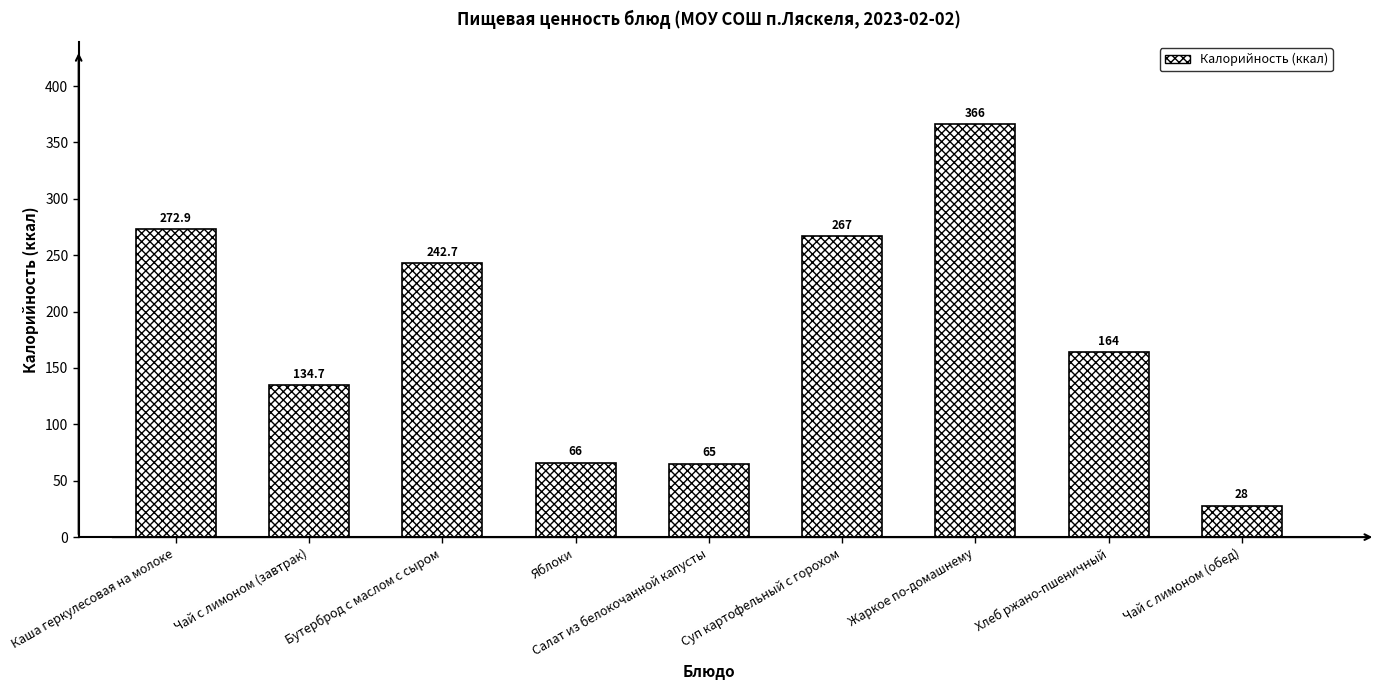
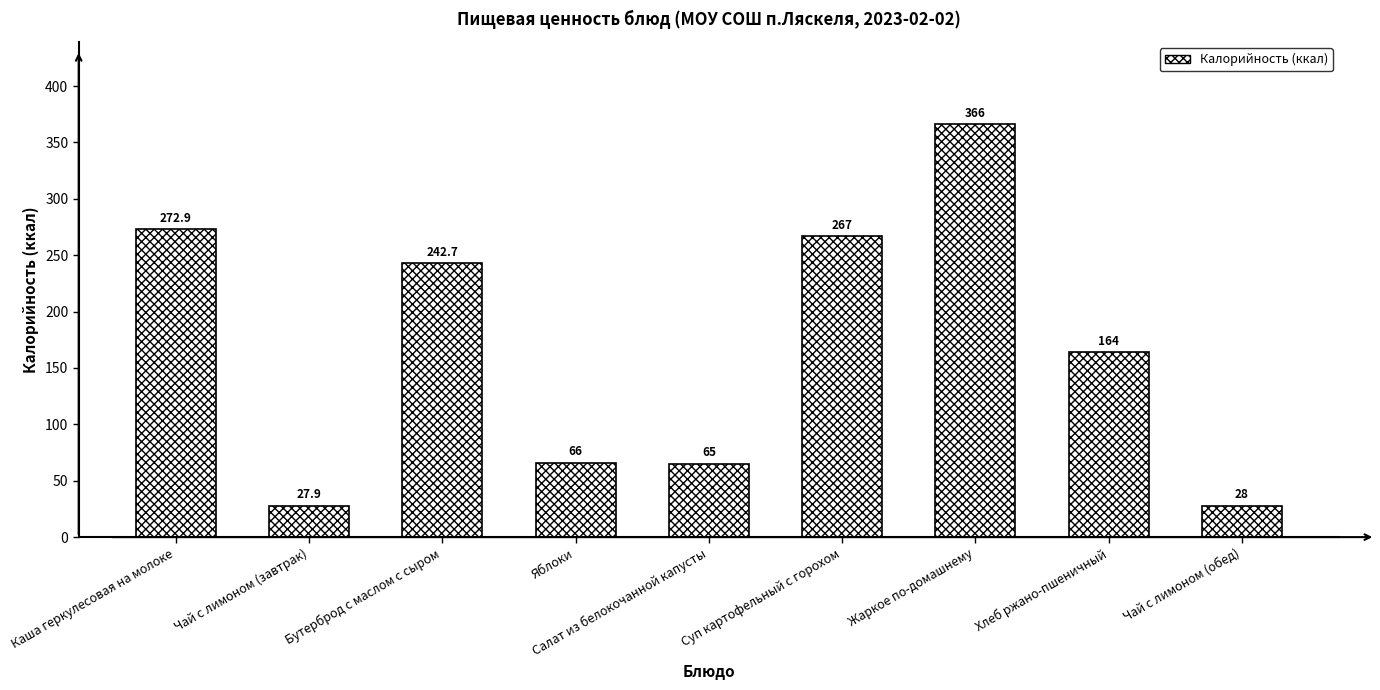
  {
    "Каша геркулесовая на молоке": 272.9,
-   "Чай с лимоном (завтрак)": 134.7,
+   "Чай с лимоном (завтрак)": 27.9,
    "Бутерброд с маслом с сыром": 242.7,
    "Яблоки": 66,
    "Салат из белокочанной капусты": 65,
    "Суп картофельный с горохом": 267,
    "Жаркое по-домашнему": 366,
    "Хлеб ржано-пшеничный": 164,
    "Чай с лимоном (обед)": 28
  }
